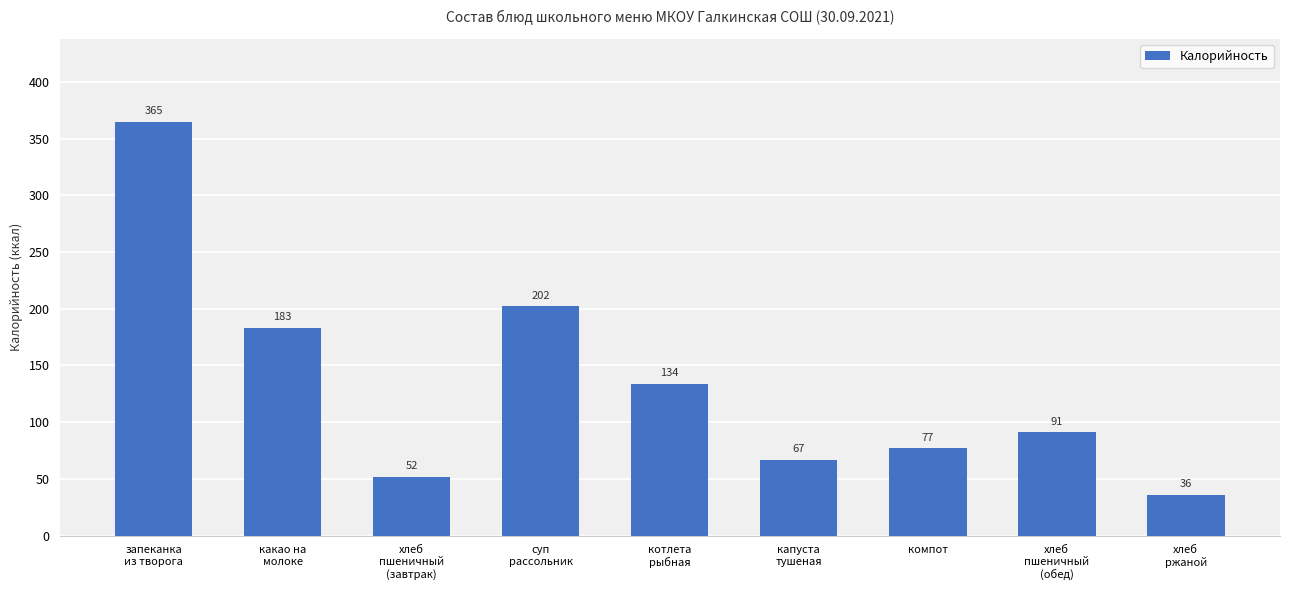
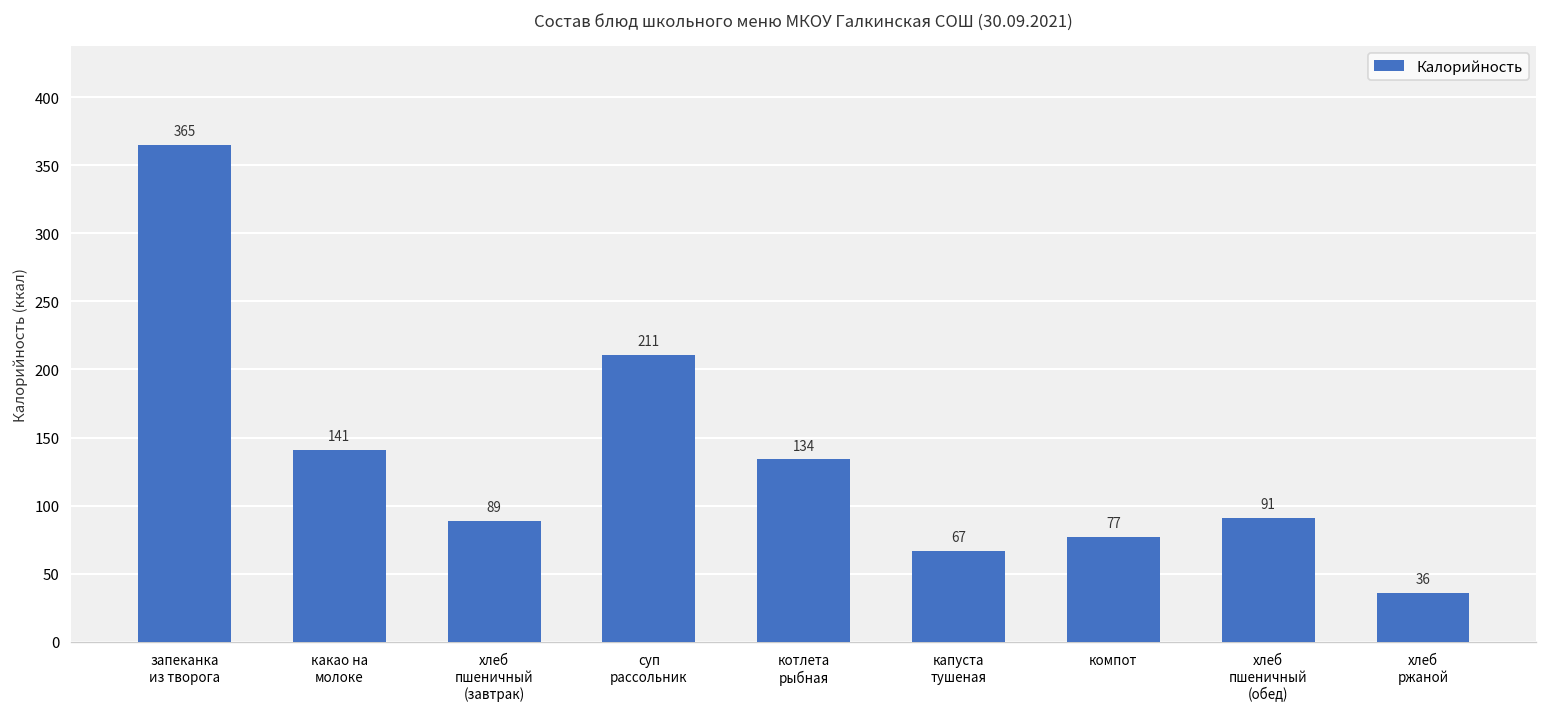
  {
    "запеканка из творога": 365,
-   "какао на молоке": 183,
-   "хлеб пшеничный (завтрак)": 52,
-   "суп рассольник": 202,
+   "какао на молоке": 141,
+   "хлеб пшеничный (завтрак)": 89,
+   "суп рассольник": 211,
    "котлета рыбная": 134,
    "капуста тушеная": 67,
    "компот": 77,
    "хлеб пшеничный (обед)": 91,
    "хлеб ржаной": 36
  }
